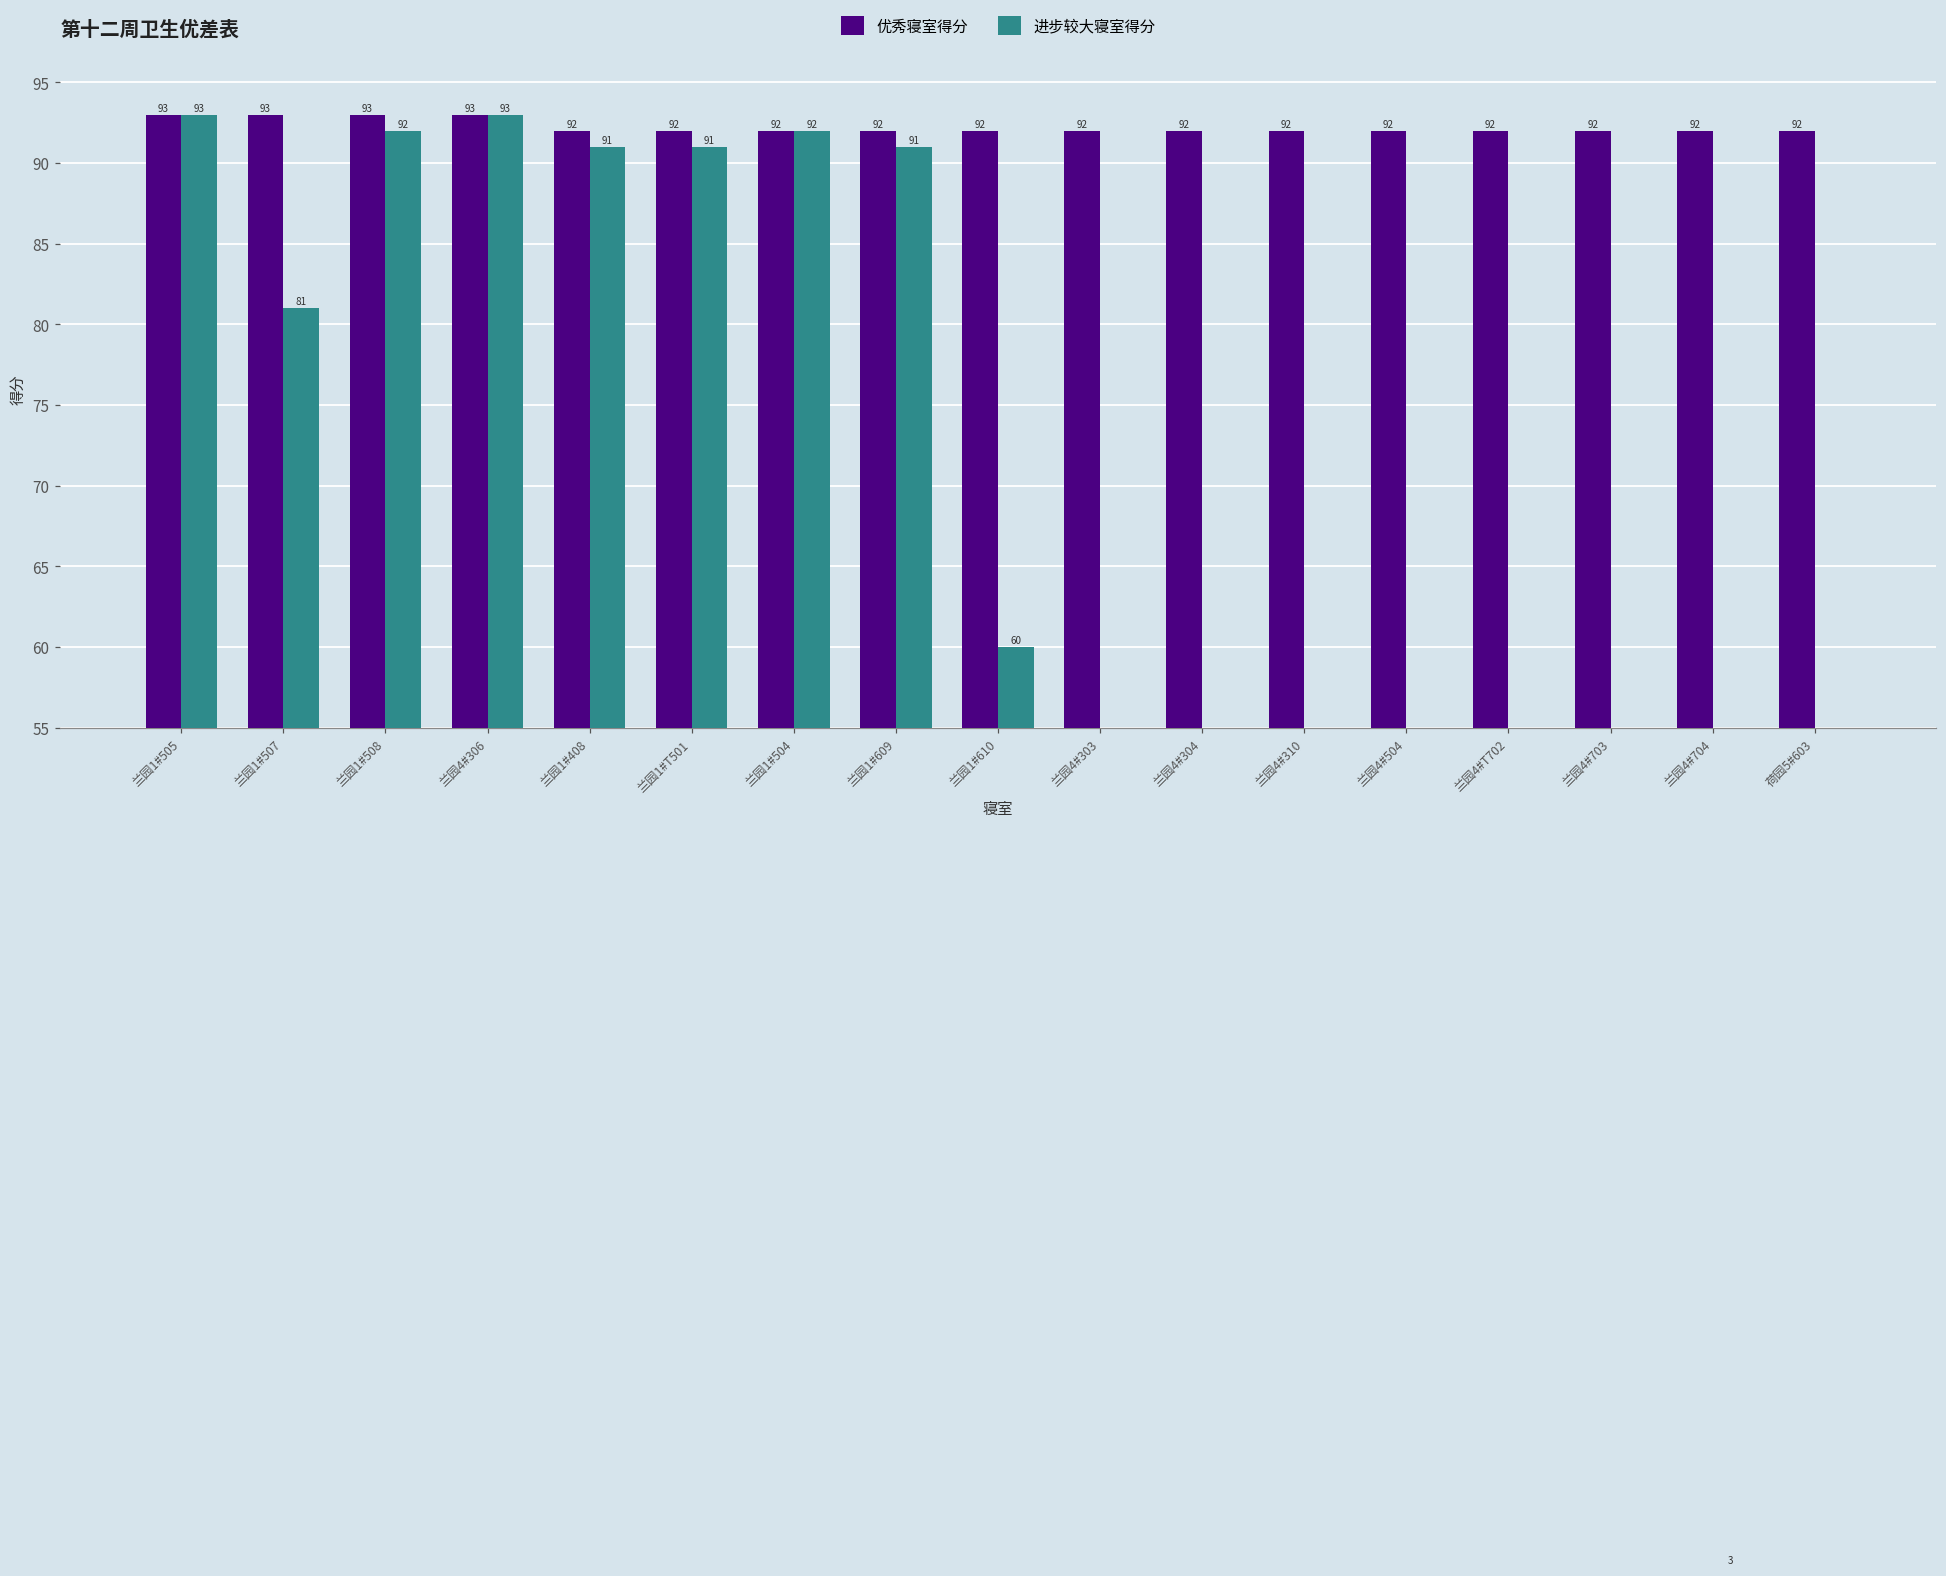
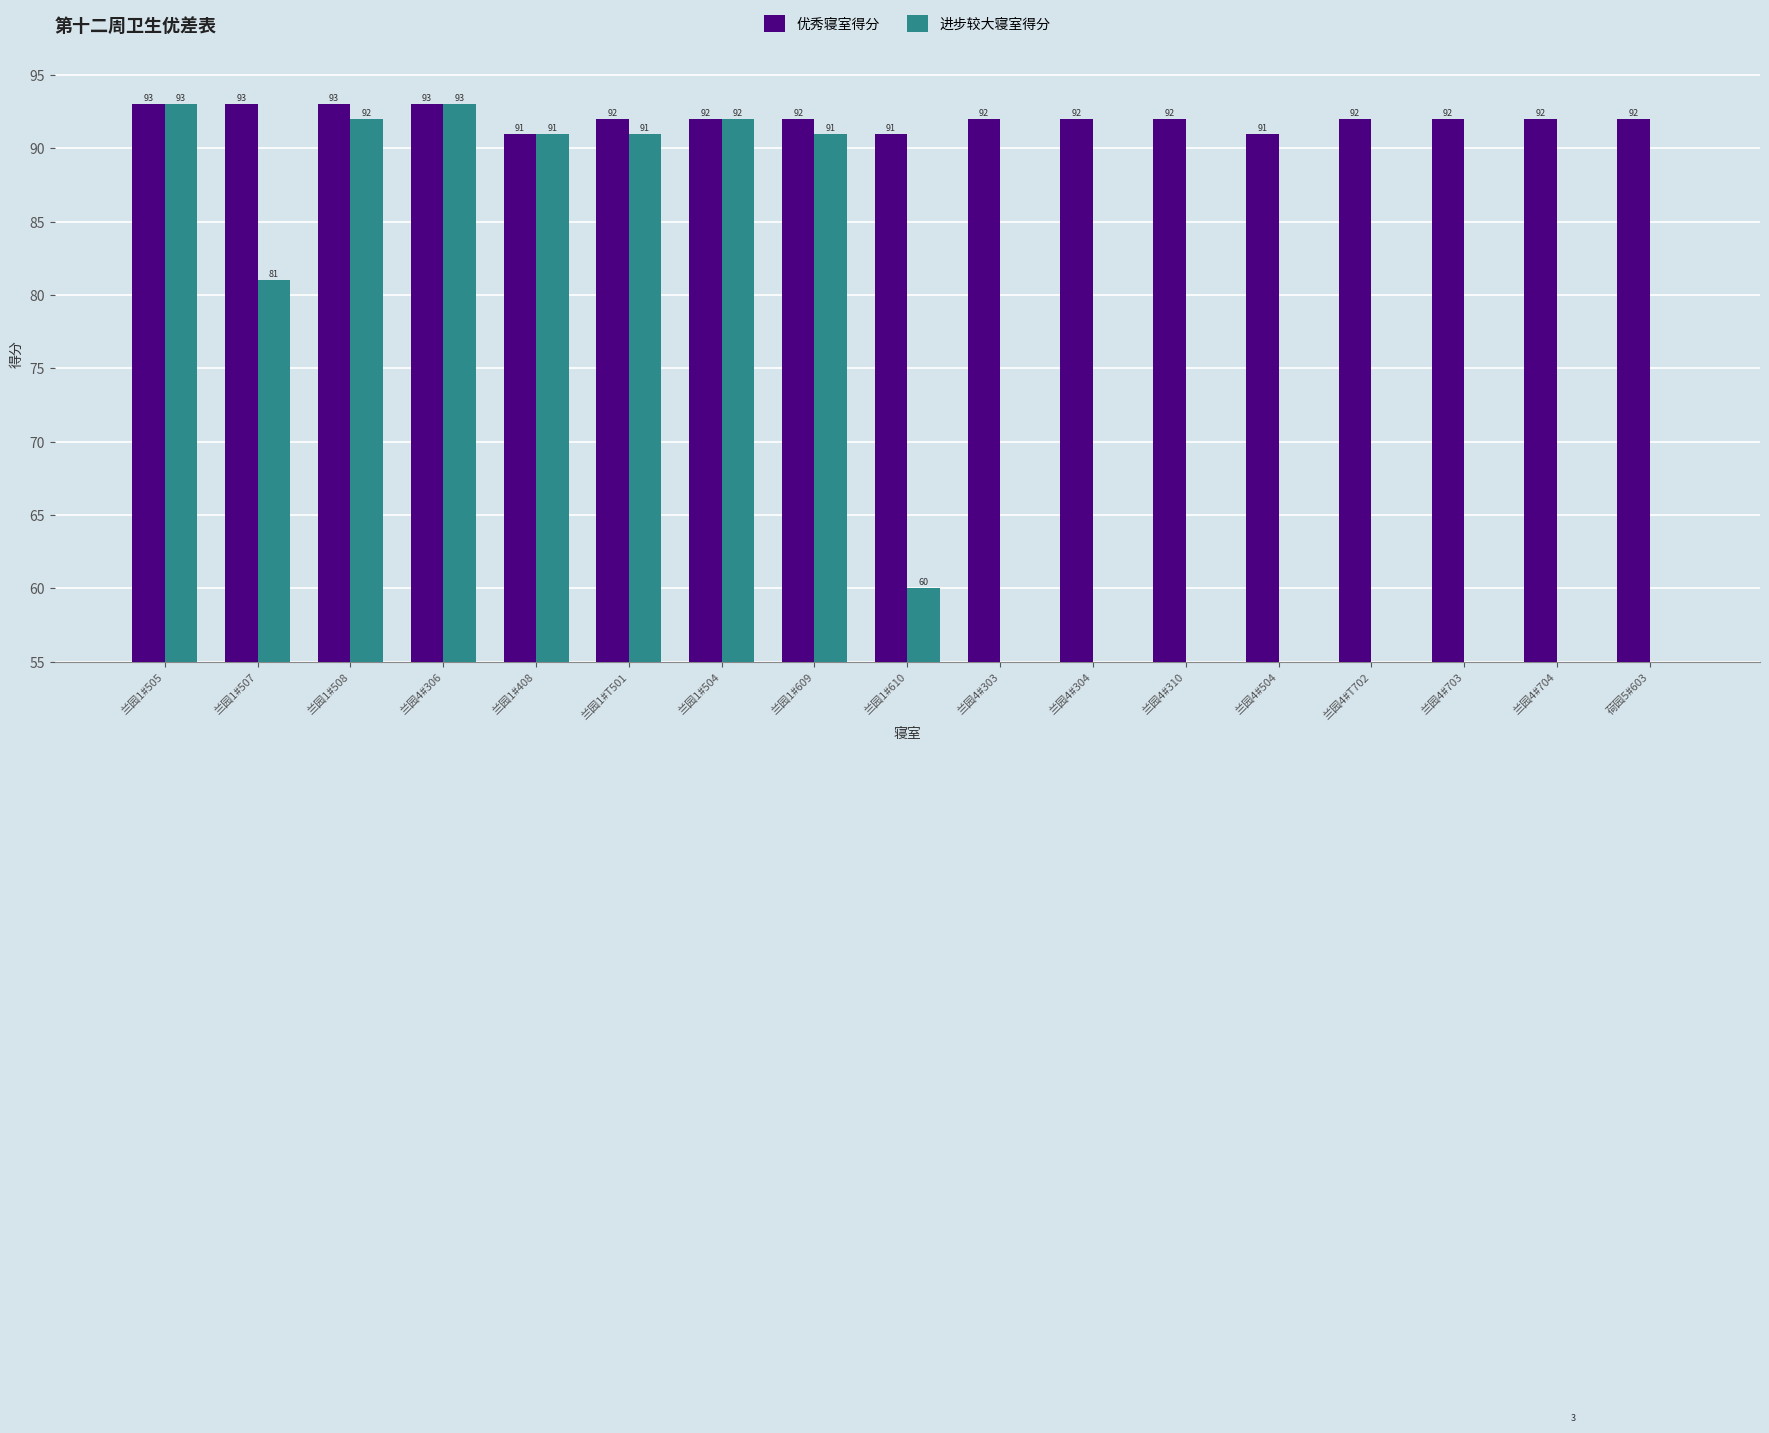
  {
    "优秀寝室得分": {
      "兰园1#505": 93,
      "兰园1#507": 93,
      "兰园1#508": 93,
      "兰园4#306": 93,
-     "兰园1#408": 92,
+     "兰园1#408": 91,
      "兰园1#T501": 92,
      "兰园1#504": 92,
      "兰园1#609": 92,
-     "兰园1#610": 92,
+     "兰园1#610": 91,
      "兰园4#303": 92,
      "兰园4#304": 92,
      "兰园4#310": 92,
-     "兰园4#504": 92,
+     "兰园4#504": 91,
      "兰园4#T702": 92,
      "兰园4#703": 92,
      "兰园4#704": 92,
      "荷园5#603": 92
    },
    "进步较大寝室得分": {
      "兰园1#505": 93,
      "兰园1#507": 81,
      "兰园1#508": 92,
      "兰园4#306": 93,
      "兰园1#408": 91,
      "兰园1#T501": 91,
      "兰园1#504": 92,
      "兰园1#609": 91,
      "兰园1#610": 60
    }
  }
